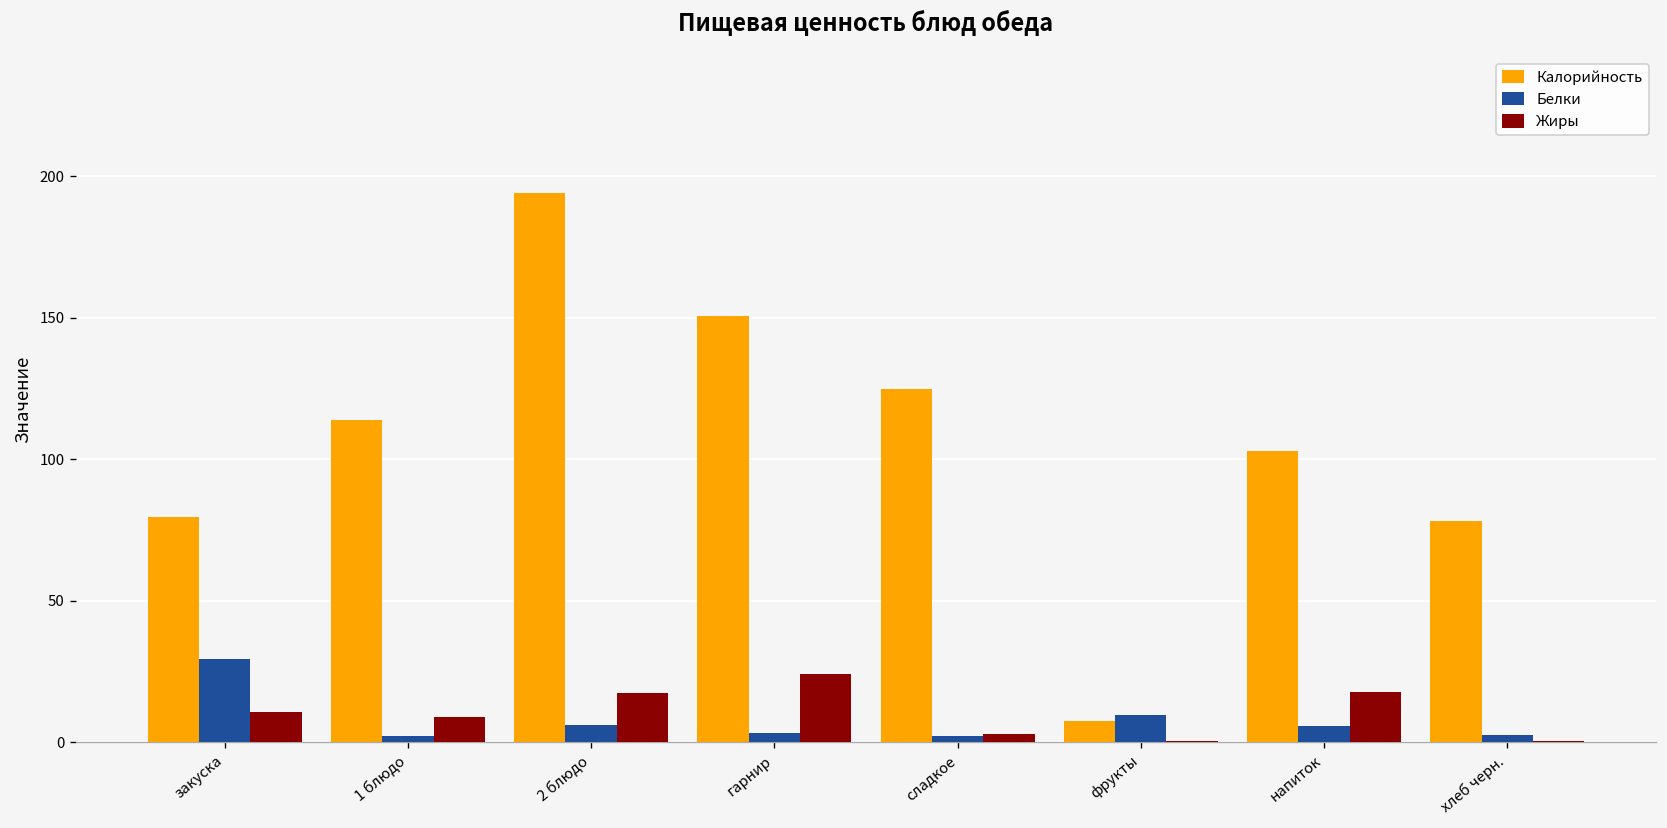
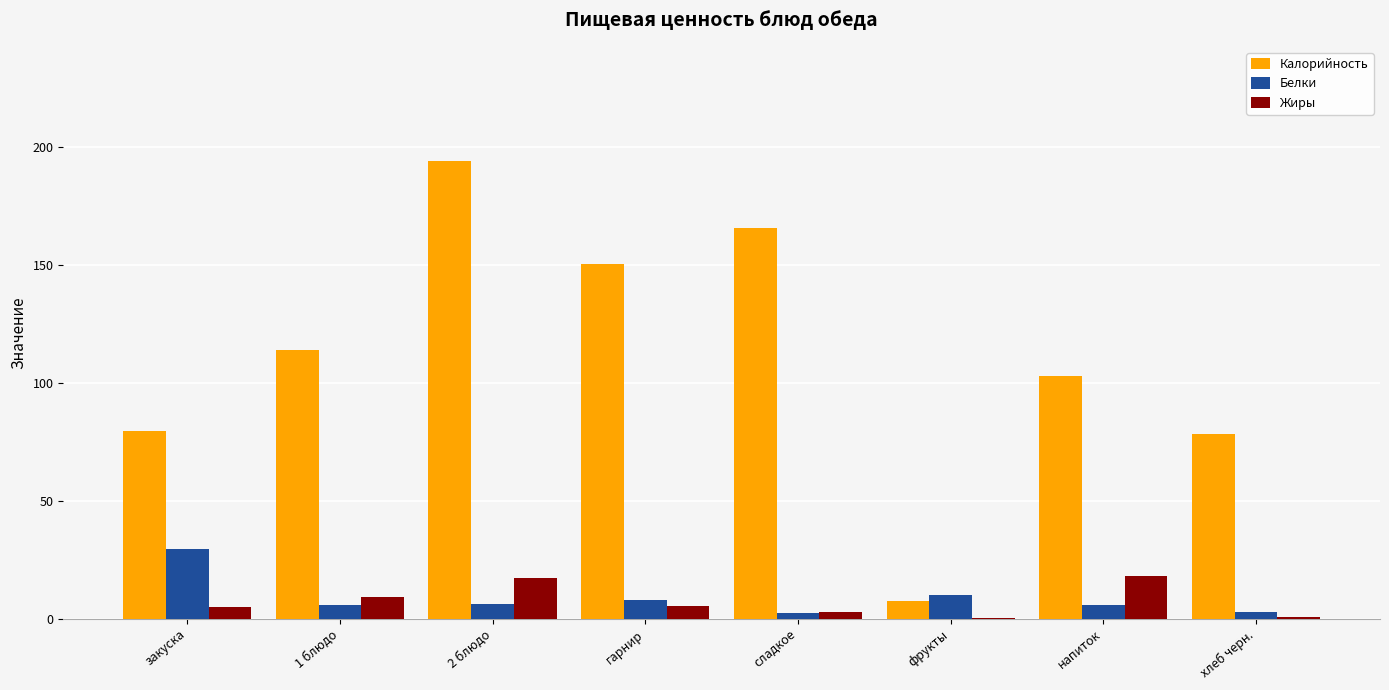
  {
    "Калорийность": {
      "закуска": 80,
      "1 блюдо": 114,
      "2 блюдо": 194,
      "гарнир": 151,
-     "сладкое": 125,
+     "сладкое": 166,
      "фрукты": 8,
      "напиток": 103,
      "хлеб черн.": 78
    },
    "Белки": {
      "закуска": 30,
-     "1 блюдо": 2,
+     "1 блюдо": 6,
      "2 блюдо": 6,
-     "гарнир": 3,
+     "гарнир": 8,
      "сладкое": 2,
      "фрукты": 10,
      "напиток": 6,
      "хлеб черн.": 3
    },
    "Жиры": {
-     "закуска": 11,
+     "закуска": 5,
      "1 блюдо": 9,
      "2 блюдо": 17,
-     "гарнир": 24,
+     "гарнир": 5,
      "сладкое": 3,
      "напиток": 18
    }
  }
